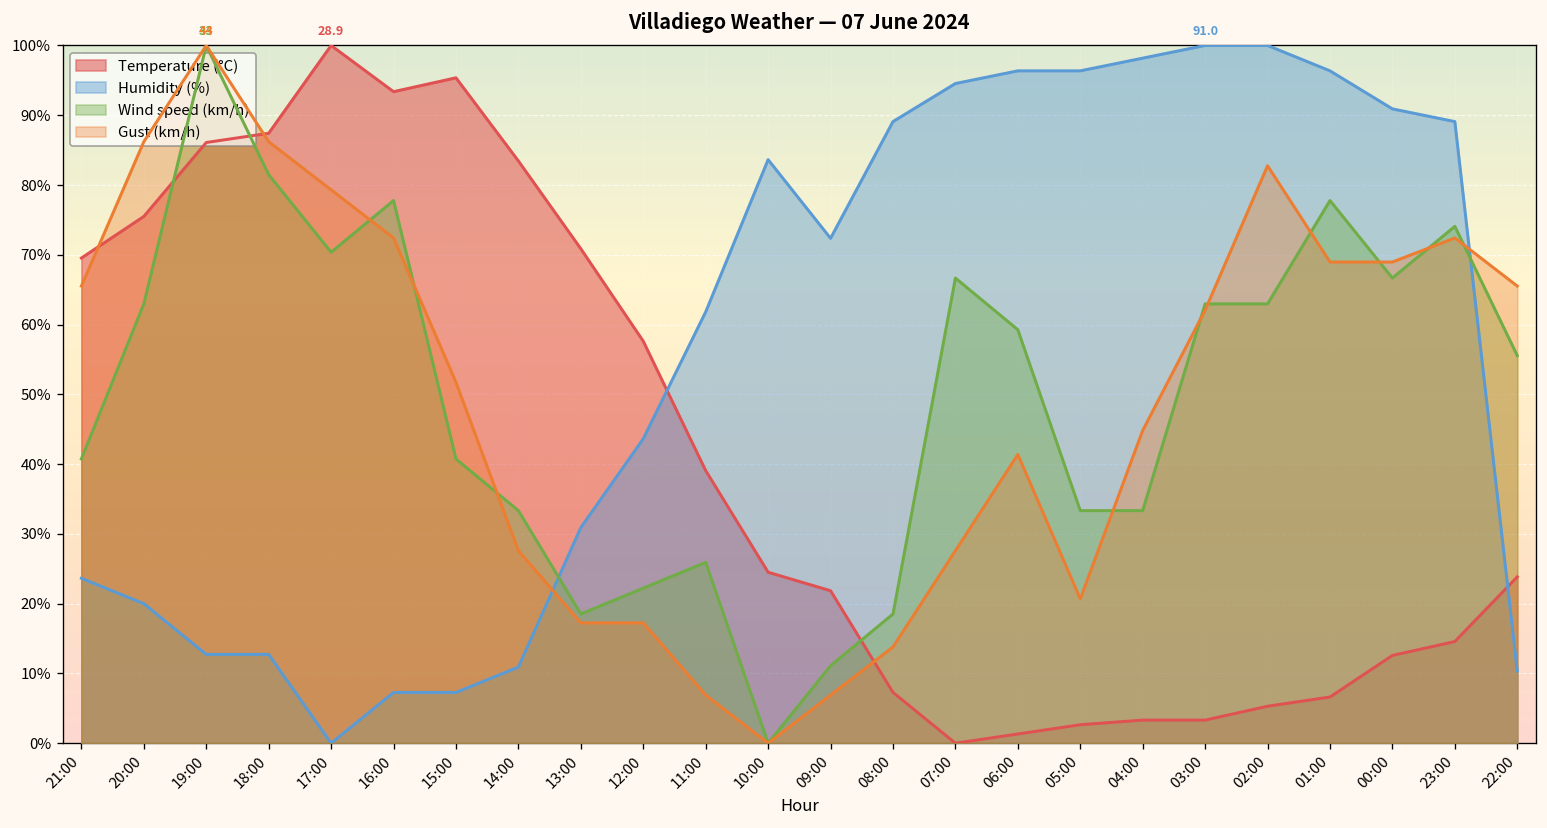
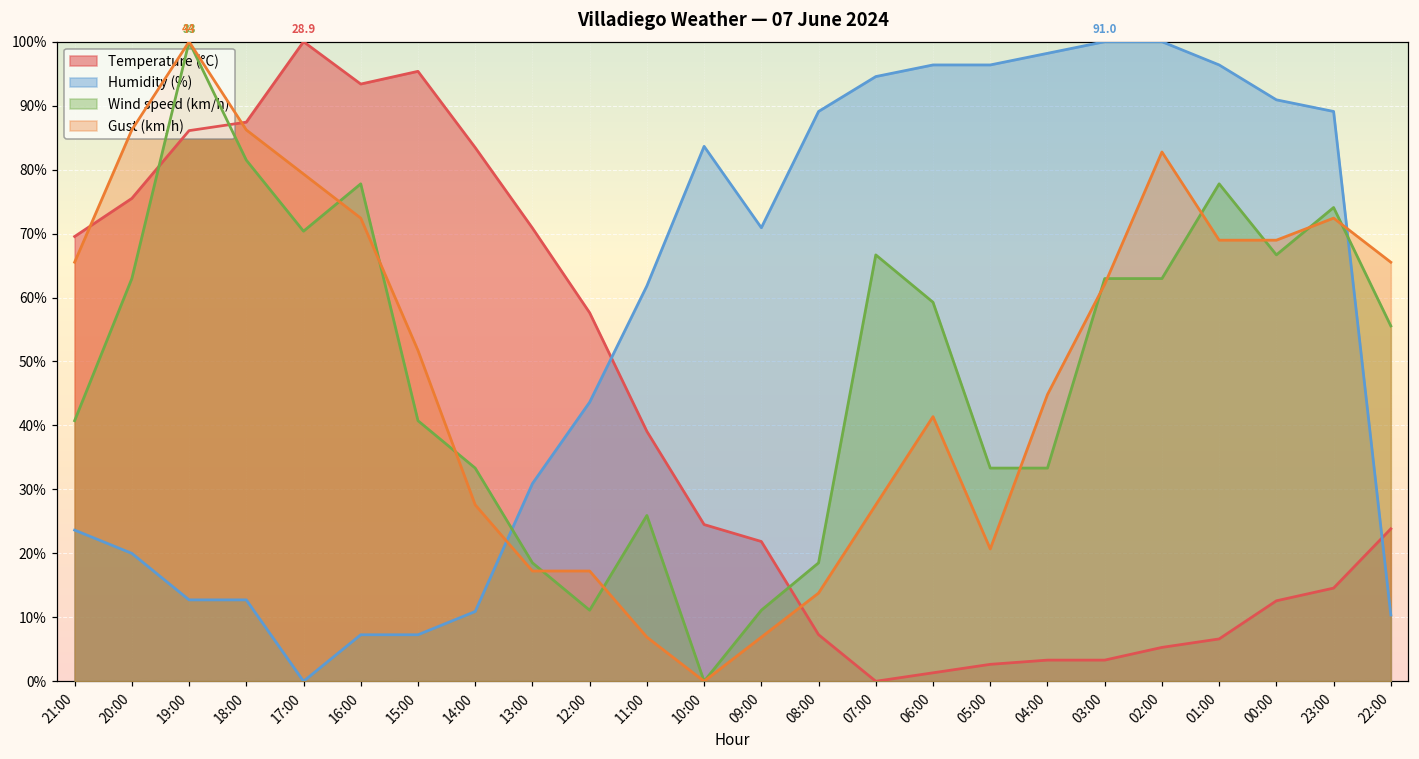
  {
    "Humidity (%)": {
      "21:00": "24%",
      "20:00": "20%",
      "19:00": "13%",
      "18:00": "13%",
      "17:00": "0%",
      "16:00": "7%",
      "15:00": "7%",
      "14:00": "11%",
      "13:00": "31%",
      "12:00": "44%",
      "11:00": "62%",
      "10:00": "84%",
-     "09:00": "72%",
+     "09:00": "71%",
      "08:00": "89%",
      "07:00": "95%",
      "06:00": "96%",
      "05:00": "96%",
      "04:00": "98%",
      "02:00": "100%",
      "01:00": "96%",
      "00:00": "91%",
      "23:00": "89%",
      "22:00": "10%"
    },
    "Wind speed (km/h)": {
      "21:00": "41%",
      "20:00": "63%",
      "18:00": "81%",
      "17:00": "70%",
      "16:00": "78%",
      "15:00": "41%",
      "14:00": "33%",
      "13:00": "19%",
-     "12:00": "22%",
+     "12:00": "11%",
      "11:00": "26%",
      "09:00": "11%",
      "08:00": "19%",
      "07:00": "67%",
      "06:00": "59%",
      "05:00": "33%",
      "04:00": "33%",
      "03:00": "63%",
      "02:00": "63%",
      "01:00": "78%",
      "00:00": "67%",
      "23:00": "74%",
      "22:00": "56%"
    }
  }
